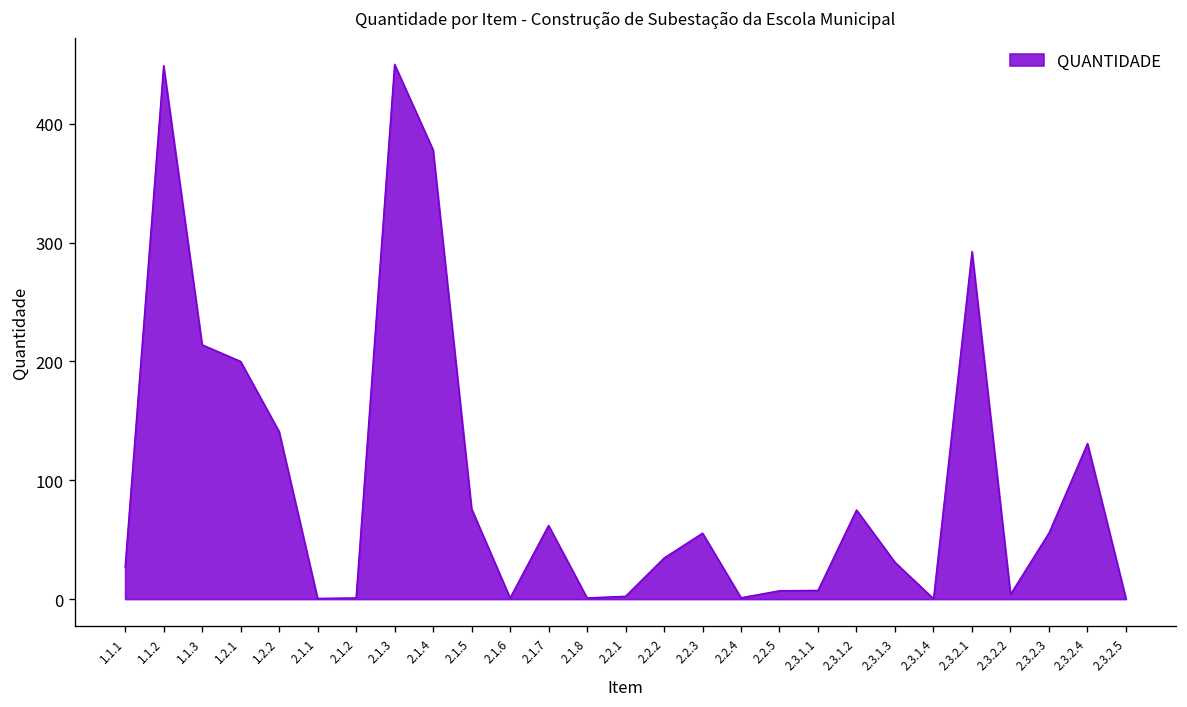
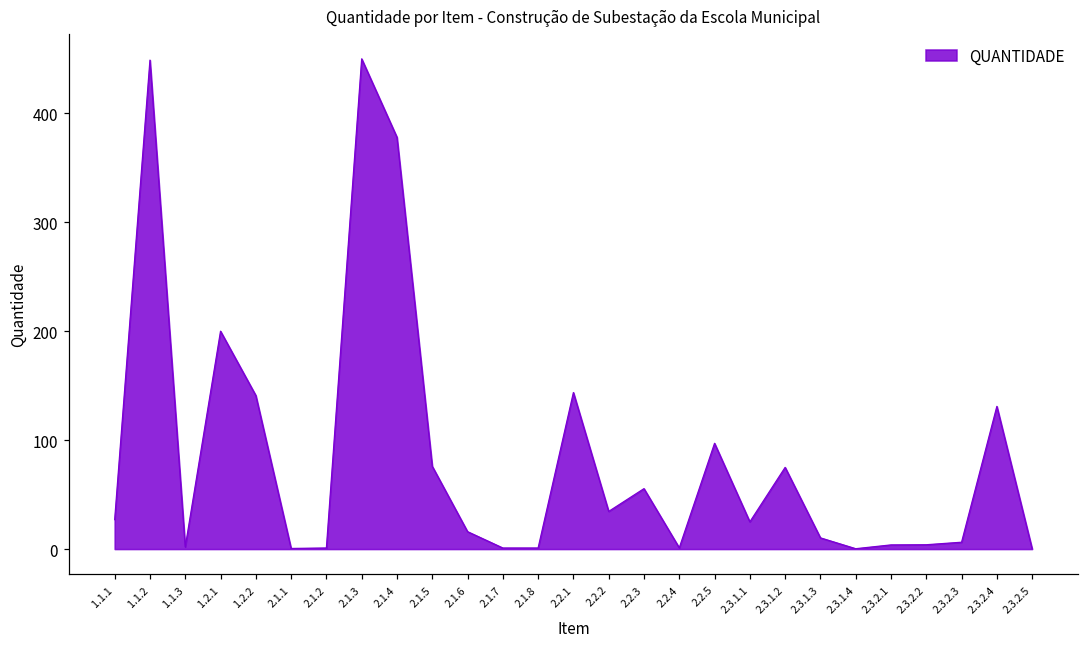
  {
    "1.1.1": 30,
    "1.1.2": 450,
-   "1.1.3": 210,
+   "1.1.3": 0,
    "1.2.1": 200,
    "1.2.2": 140,
    "2.1.1": 0,
    "2.1.2": 0,
    "2.1.3": 450,
    "2.1.4": 380,
    "2.1.5": 80,
-   "2.1.6": 0,
-   "2.1.7": 60,
+   "2.1.6": 20,
+   "2.1.7": 0,
    "2.1.8": 0,
-   "2.2.1": 0,
+   "2.2.1": 140,
    "2.2.2": 30,
    "2.2.3": 60,
    "2.2.4": 0,
-   "2.2.5": 10,
-   "2.3.1.1": 10,
+   "2.2.5": 100,
+   "2.3.1.1": 30,
    "2.3.1.2": 80,
-   "2.3.1.3": 30,
+   "2.3.1.3": 10,
    "2.3.1.4": 0,
-   "2.3.2.1": 290,
+   "2.3.2.1": 0,
    "2.3.2.2": 0,
-   "2.3.2.3": 60,
+   "2.3.2.3": 10,
    "2.3.2.4": 130,
    "2.3.2.5": 0
  }
